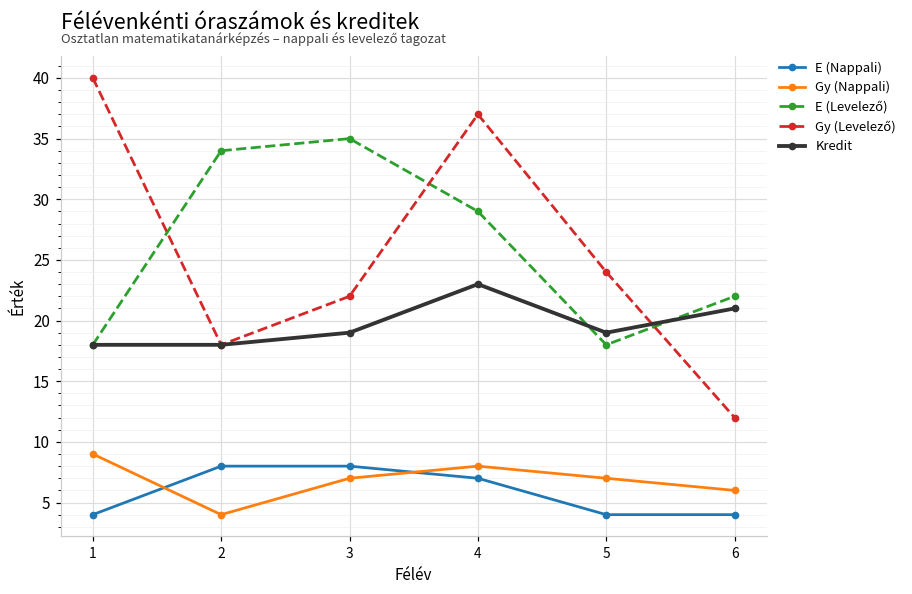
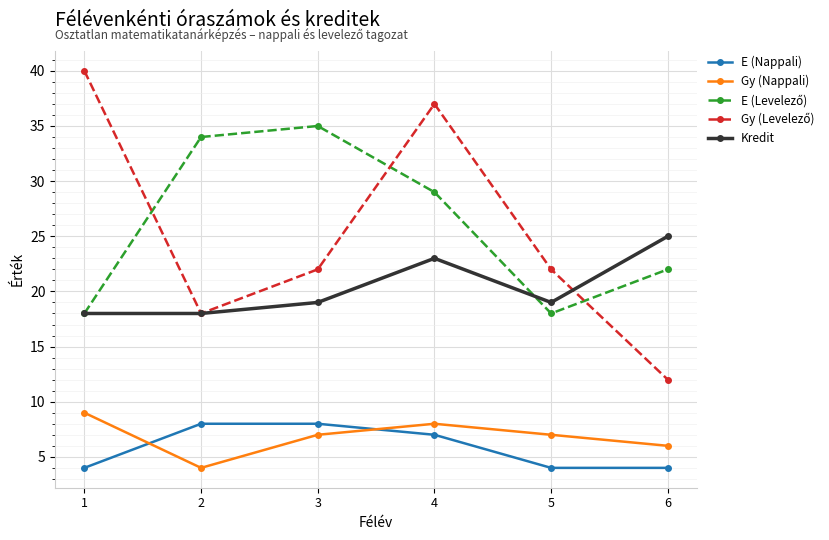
  {
    "E (Nappali)": {
      "1": 4,
      "2": 8,
      "3": 8,
      "4": 7,
      "5": 4,
      "6": 4
    },
    "Gy (Nappali)": {
      "1": 9,
      "2": 4,
      "3": 7,
      "4": 8,
      "5": 7,
      "6": 6
    },
    "E (Levelező)": {
      "2": 34,
      "3": 35,
      "4": 29,
      "5": 18,
      "6": 22
    },
    "Gy (Levelező)": {
      "1": 40,
      "3": 22,
      "4": 37,
-     "5": 24,
+     "5": 22,
      "6": 12
    },
    "Kredit": {
      "3": 19,
      "4": 23,
      "5": 19,
-     "6": 21
+     "6": 25
    }
  }
